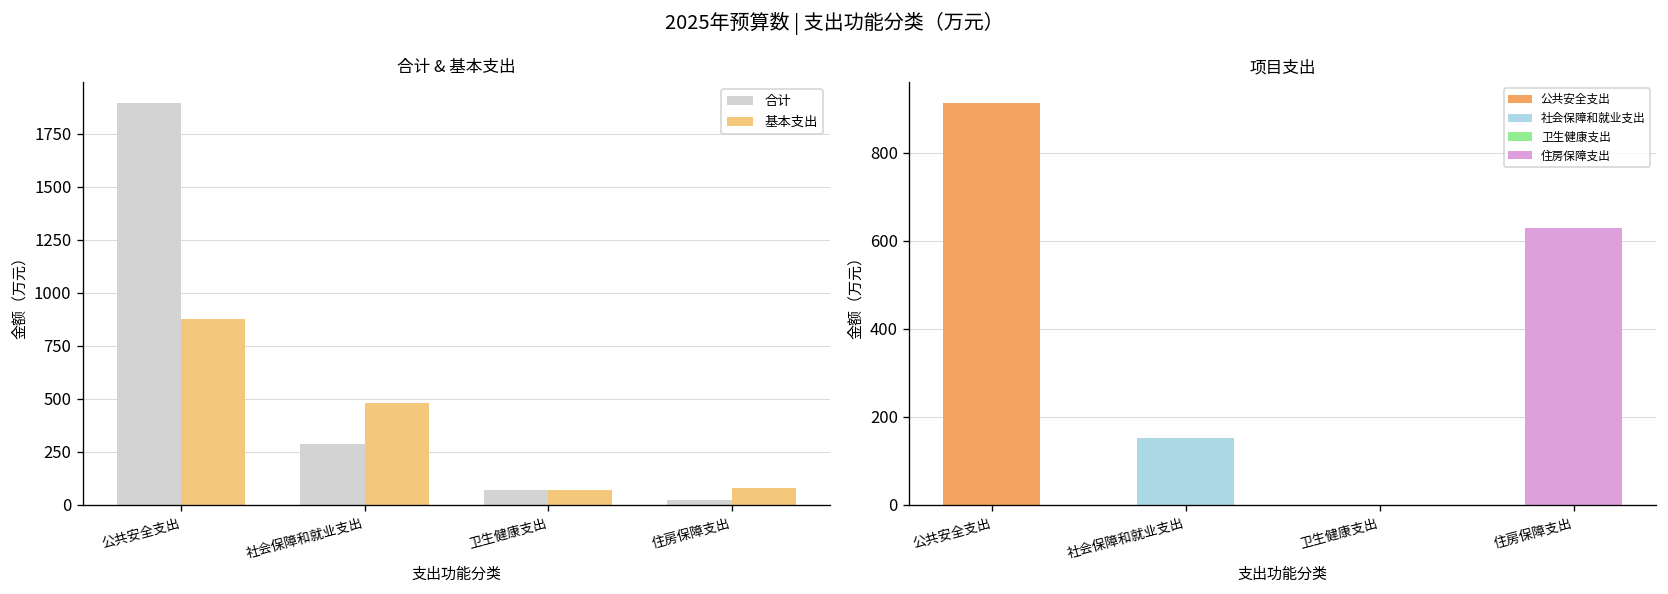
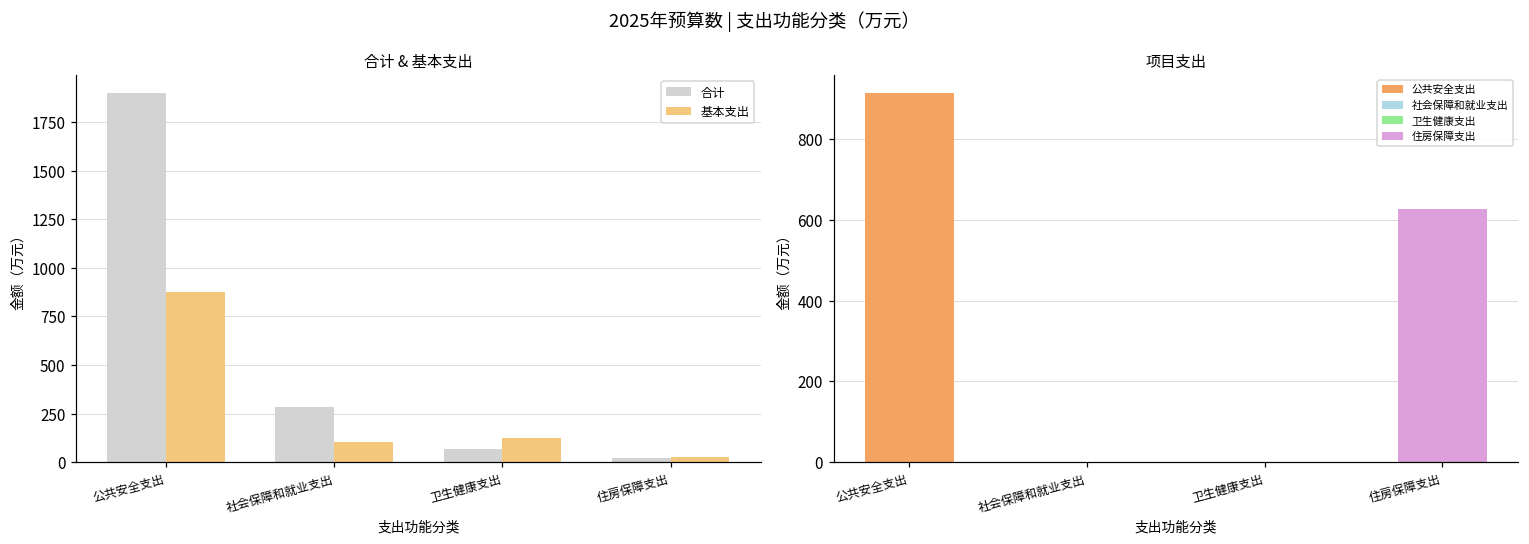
  {
    "合计 & 基本支出": {
      "合计": {
        "公共安全支出": 1900,
        "社会保障和就业支出": 290,
        "卫生健康支出": 70,
        "住房保障支出": 20
      },
      "基本支出": {
        "公共安全支出": 870,
-       "社会保障和就业支出": 480,
-       "卫生健康支出": 70,
-       "住房保障支出": 80
+       "社会保障和就业支出": 100,
+       "卫生健康支出": 120,
+       "住房保障支出": 30
      }
    },
    "项目支出": {
      "公共安全支出": 910,
-     "社会保障和就业支出": 150,
+     "社会保障和就业支出": 0,
      "卫生健康支出": 0,
      "住房保障支出": 630
    }
  }
